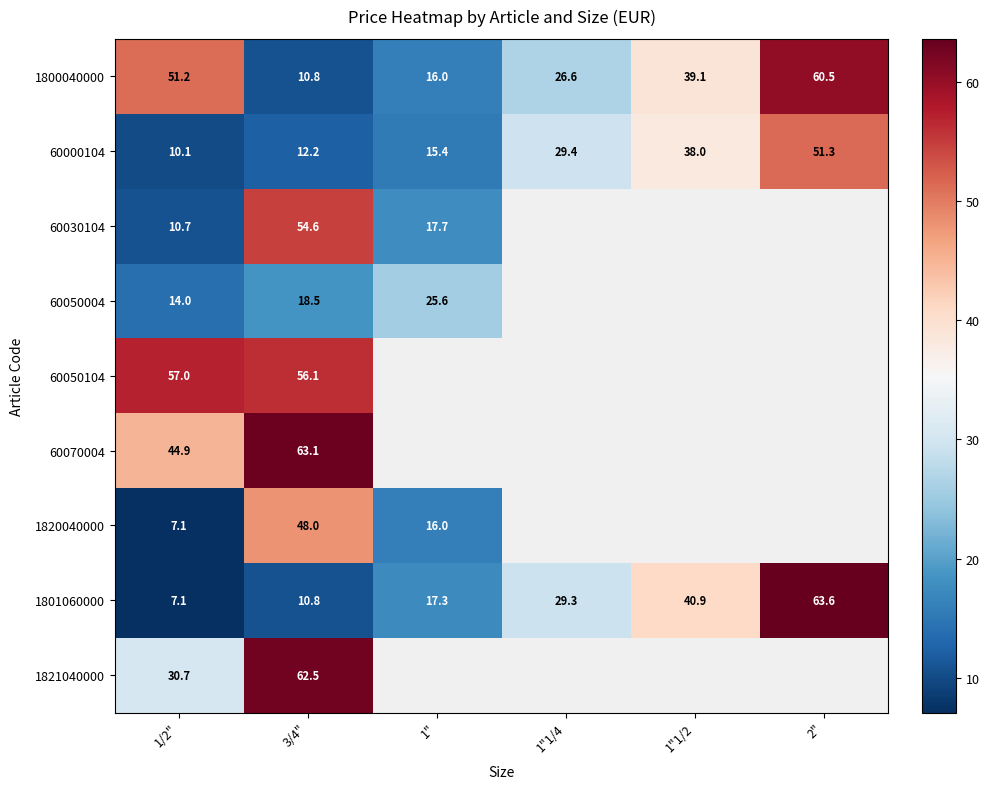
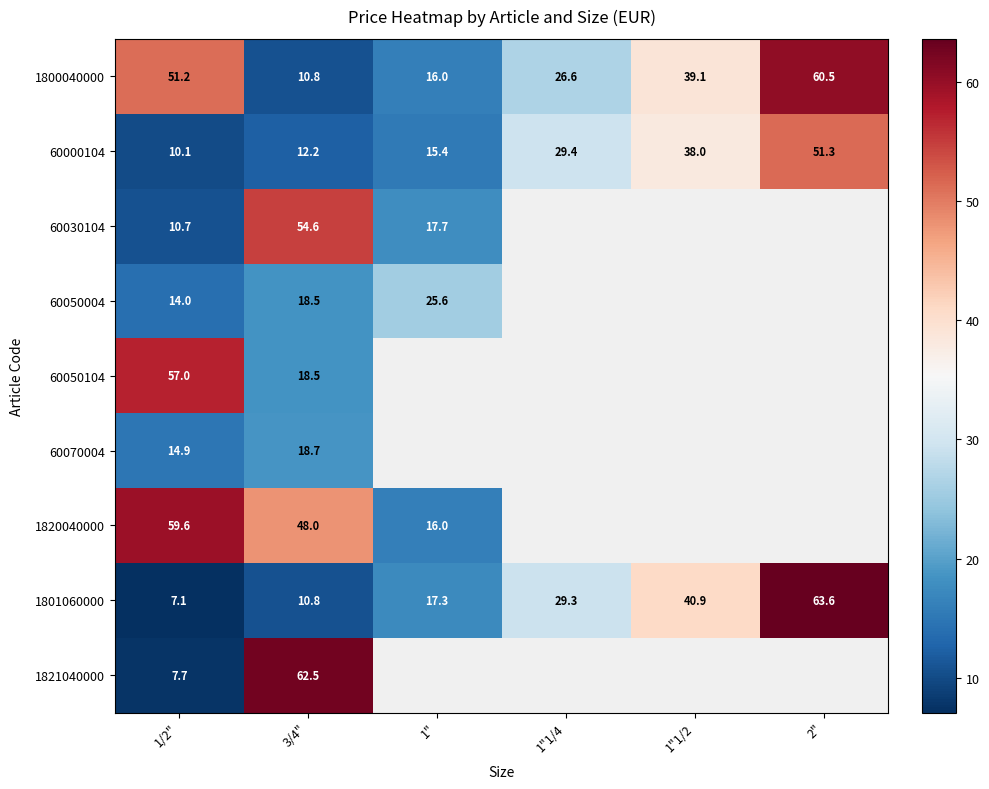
  {
    "1800040000": {
      "1/2\"": 51.2,
      "3/4\"": 10.8,
      "1\"": 16.0,
      "1\"1/4": 26.6,
      "1\"1/2": 39.1,
      "2\"": 60.5
    },
    "60000104": {
      "1/2\"": 10.1,
      "3/4\"": 12.2,
      "1\"": 15.4,
      "1\"1/4": 29.4,
      "1\"1/2": 38.0,
      "2\"": 51.3
    },
    "60030104": {
      "1/2\"": 10.7,
      "3/4\"": 54.6,
      "1\"": 17.7
    },
    "60050004": {
      "1/2\"": 14.0,
      "3/4\"": 18.5,
      "1\"": 25.6
    },
    "60050104": {
      "1/2\"": 57.0,
-     "3/4\"": 56.1
+     "3/4\"": 18.5
    },
    "60070004": {
-     "1/2\"": 44.9,
-     "3/4\"": 63.1
+     "1/2\"": 14.9,
+     "3/4\"": 18.7
    },
    "1820040000": {
-     "1/2\"": 7.1,
+     "1/2\"": 59.6,
      "3/4\"": 48.0,
      "1\"": 16.0
    },
    "1801060000": {
      "1/2\"": 7.1,
      "3/4\"": 10.8,
      "1\"": 17.3,
      "1\"1/4": 29.3,
      "1\"1/2": 40.9,
      "2\"": 63.6
    },
    "1821040000": {
-     "1/2\"": 30.7,
+     "1/2\"": 7.7,
      "3/4\"": 62.5
    }
  }
